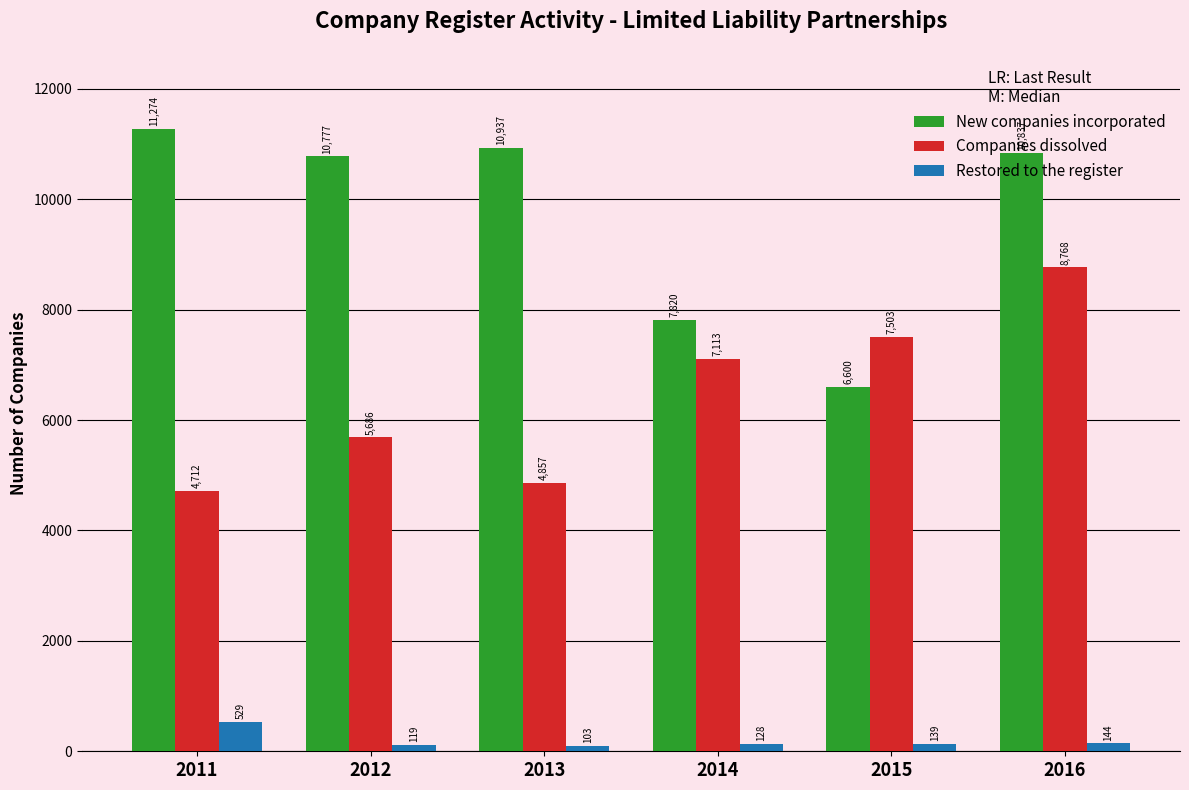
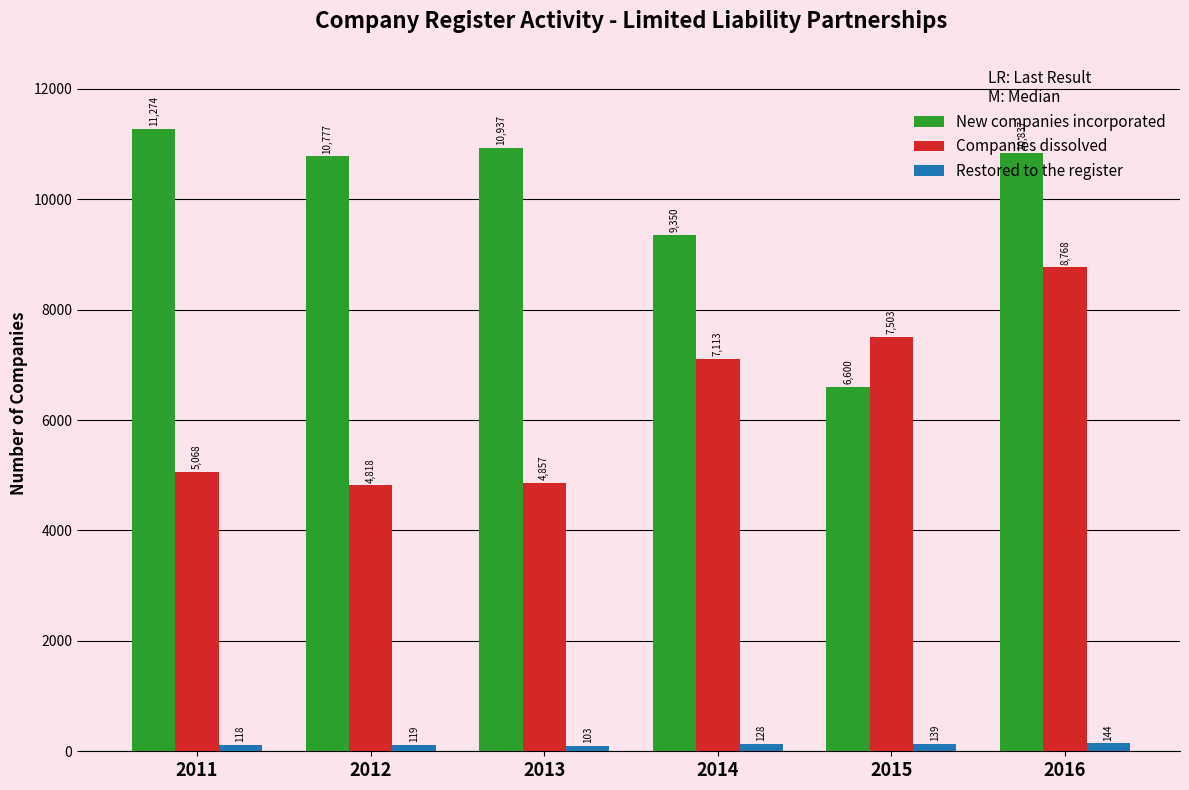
  {
    "New companies incorporated": {
      "2011": "11,274",
      "2012": "10,777",
      "2013": "10,937",
-     "2014": "7,820",
+     "2014": "9,350",
      "2015": "6,600",
      "2016": "10,837"
    },
    "Companies dissolved": {
-     "2011": "4,712",
-     "2012": "5,686",
+     "2011": "5,068",
+     "2012": "4,818",
      "2013": "4,857",
      "2014": "7,113",
      "2015": "7,503",
      "2016": "8,768"
    },
    "Restored to the register": {
-     "2011": "529",
+     "2011": "118",
      "2012": "119",
      "2013": "103",
      "2014": "128",
      "2015": "139",
      "2016": "144"
    }
  }
